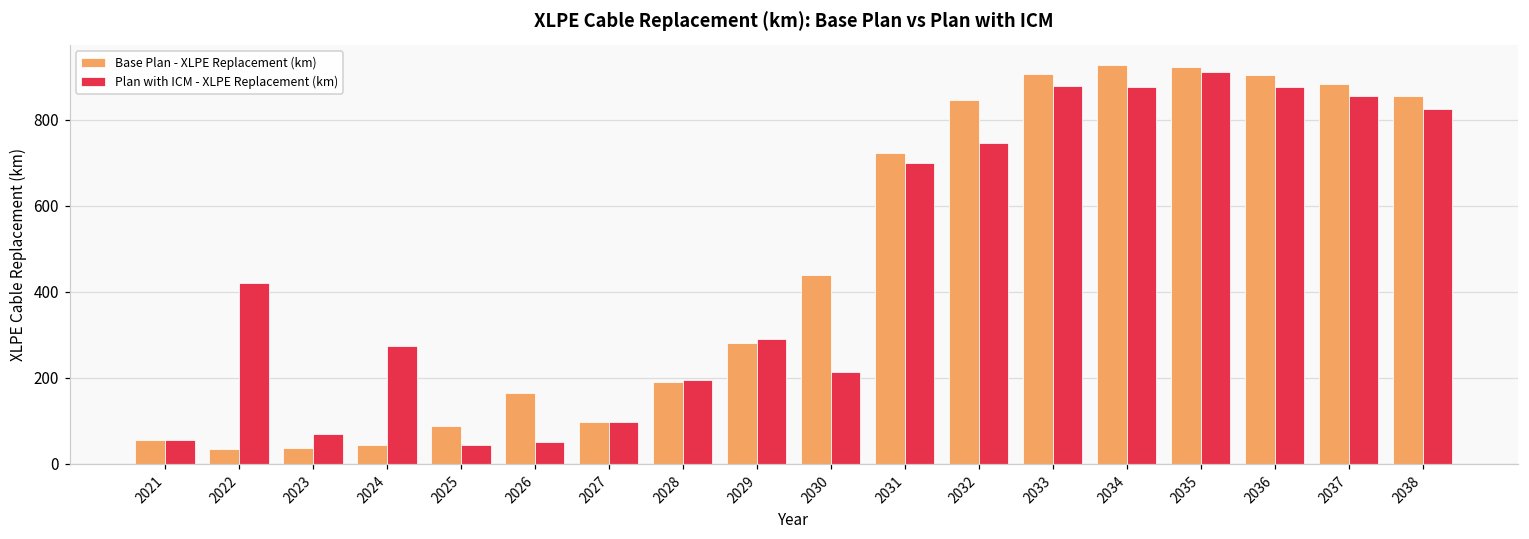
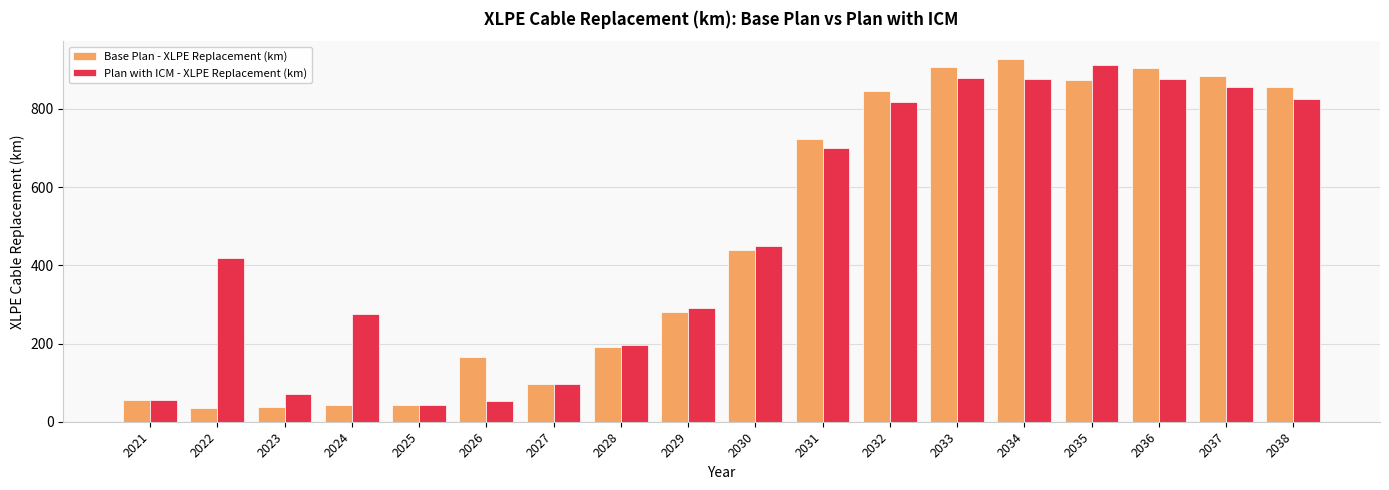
  {
    "Base Plan - XLPE Replacement (km)": {
      "2021": 60,
      "2022": 40,
      "2023": 40,
      "2024": 40,
-     "2025": 90,
+     "2025": 40,
      "2026": 170,
      "2027": 100,
      "2028": 190,
      "2029": 280,
      "2030": 440,
      "2031": 720,
      "2032": 850,
      "2033": 910,
      "2034": 930,
-     "2035": 920,
+     "2035": 870,
      "2036": 910,
      "2037": 880,
      "2038": 860
    },
    "Plan with ICM - XLPE Replacement (km)": {
      "2021": 60,
      "2022": 420,
      "2023": 70,
      "2024": 270,
      "2025": 40,
      "2026": 50,
      "2027": 100,
      "2028": 200,
      "2029": 290,
-     "2030": 210,
+     "2030": 450,
      "2031": 700,
-     "2032": 750,
+     "2032": 820,
      "2033": 880,
      "2034": 880,
      "2035": 910,
      "2036": 880,
      "2037": 850,
      "2038": 830
    }
  }
